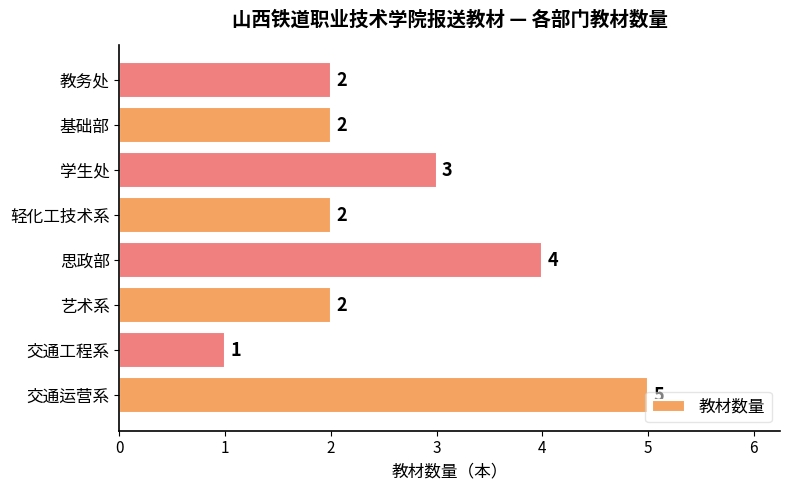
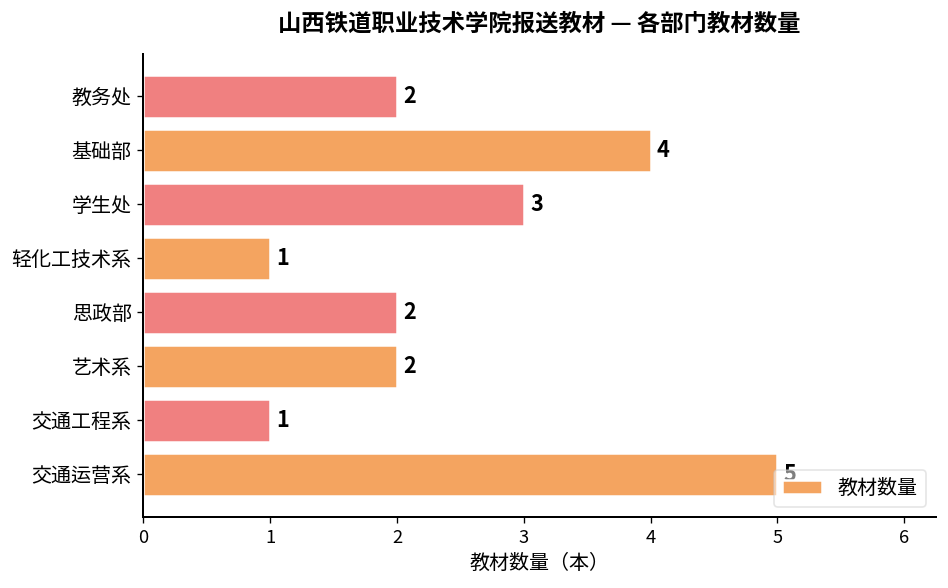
  {
    "教务处": 2,
-   "基础部": 2,
+   "基础部": 4,
    "学生处": 3,
-   "轻化工技术系": 2,
-   "思政部": 4,
+   "轻化工技术系": 1,
+   "思政部": 2,
    "艺术系": 2,
    "交通工程系": 1
  }
